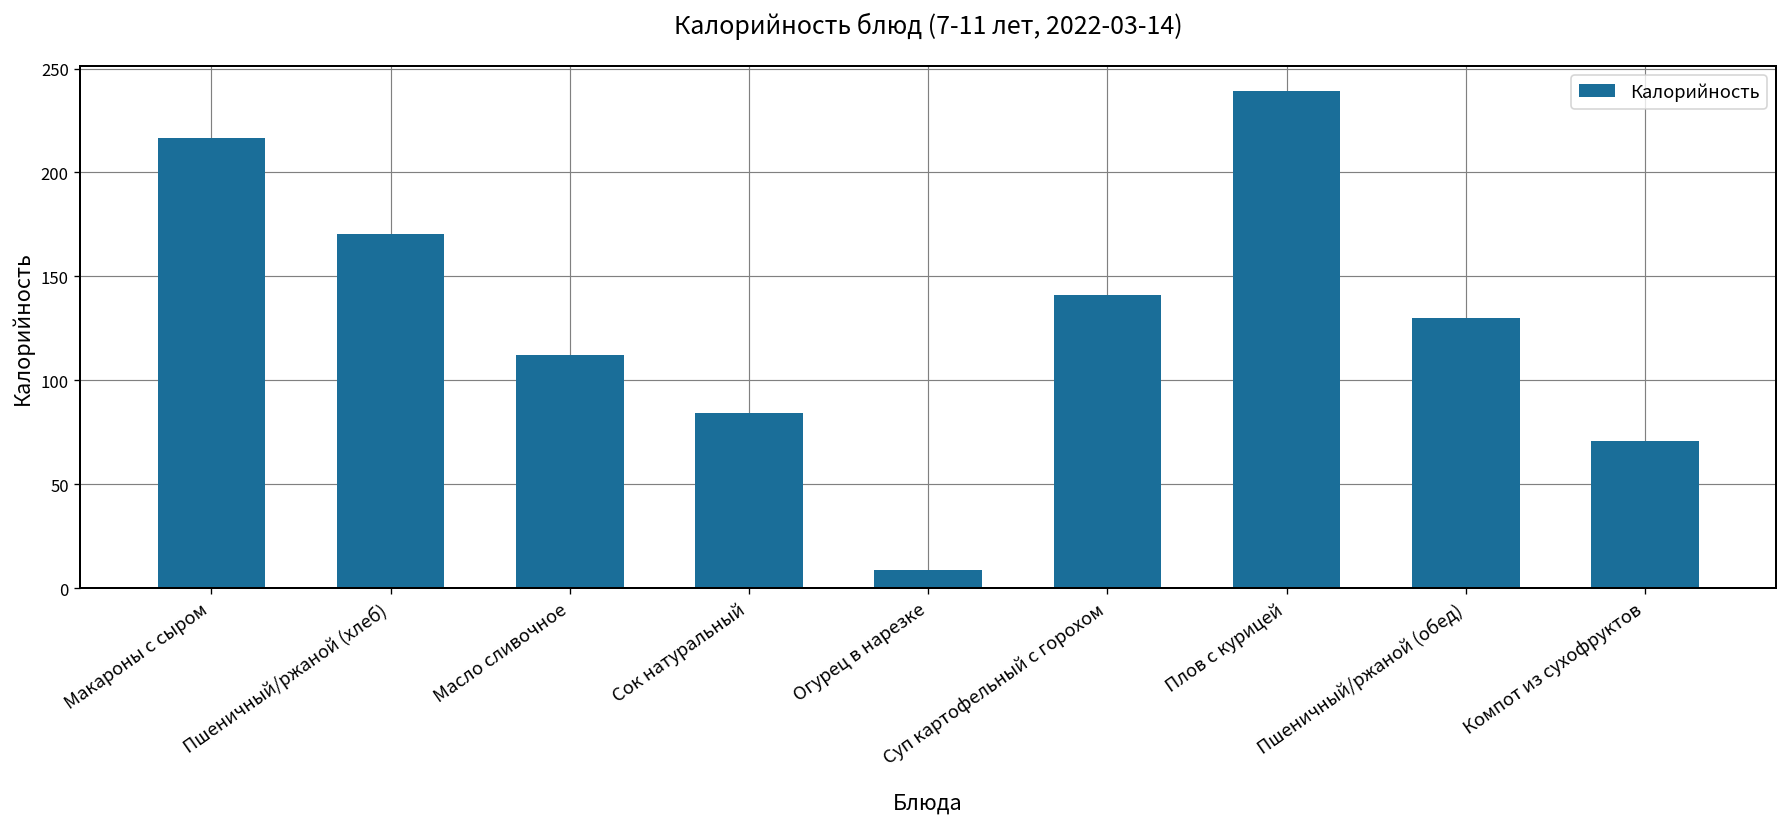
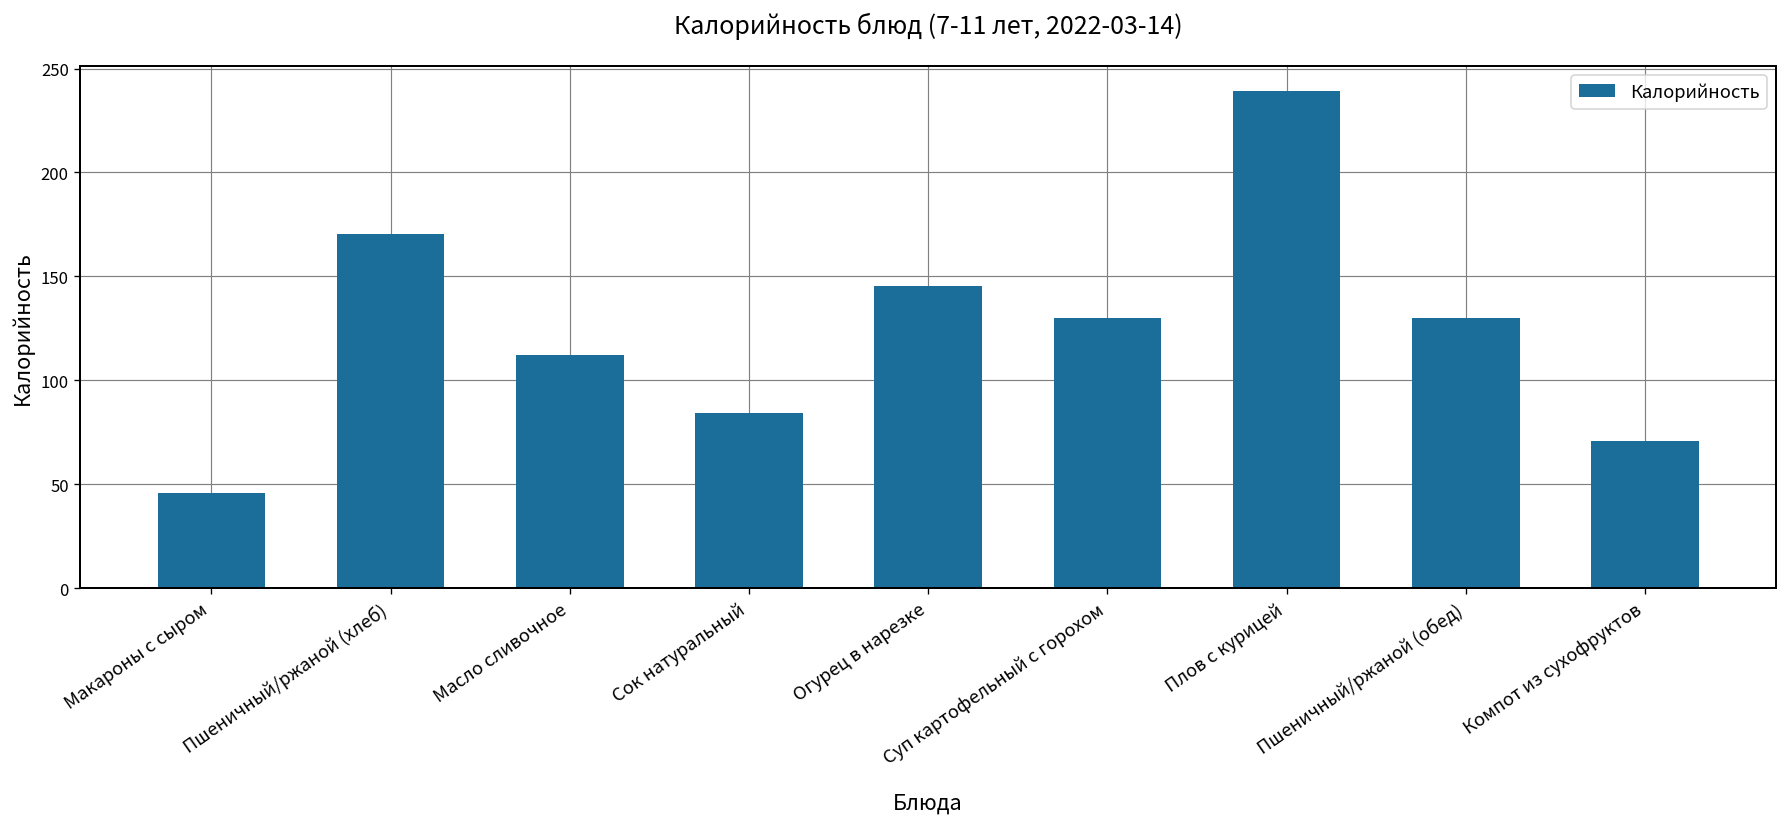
  {
-   "Макароны с сыром": 217,
+   "Макароны с сыром": 46,
    "Пшеничный/ржаной (хлеб)": 170,
    "Масло сливочное": 112,
    "Сок натуральный": 84,
-   "Огурец в нарезке": 9,
-   "Суп картофельный с горохом": 141,
+   "Огурец в нарезке": 145,
+   "Суп картофельный с горохом": 130,
    "Плов с курицей": 239,
    "Пшеничный/ржаной (обед)": 130,
    "Компот из сухофруктов": 71
  }
